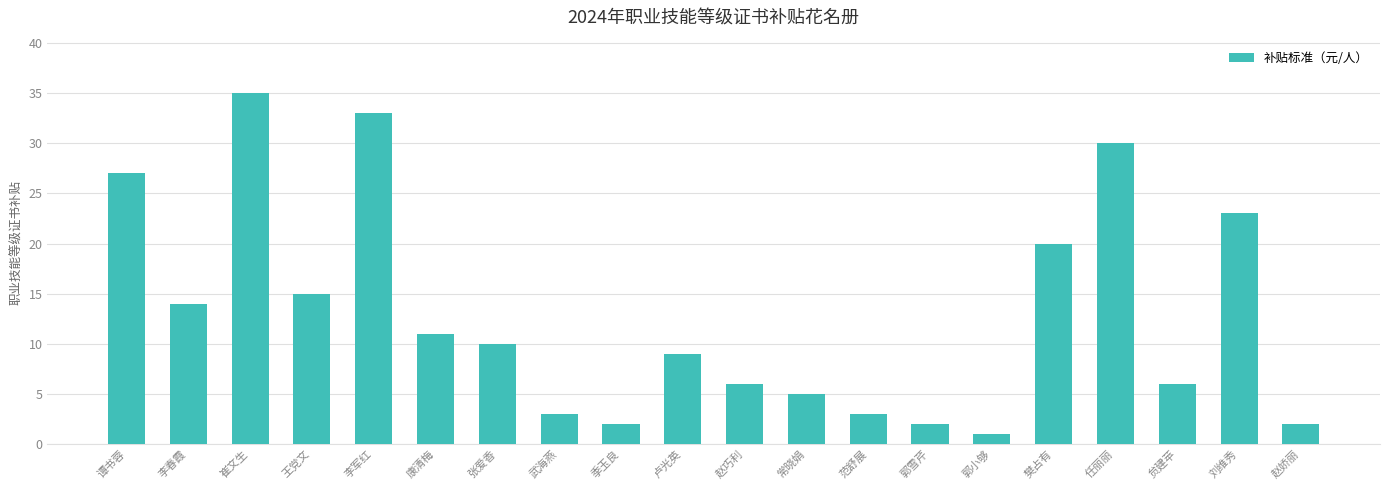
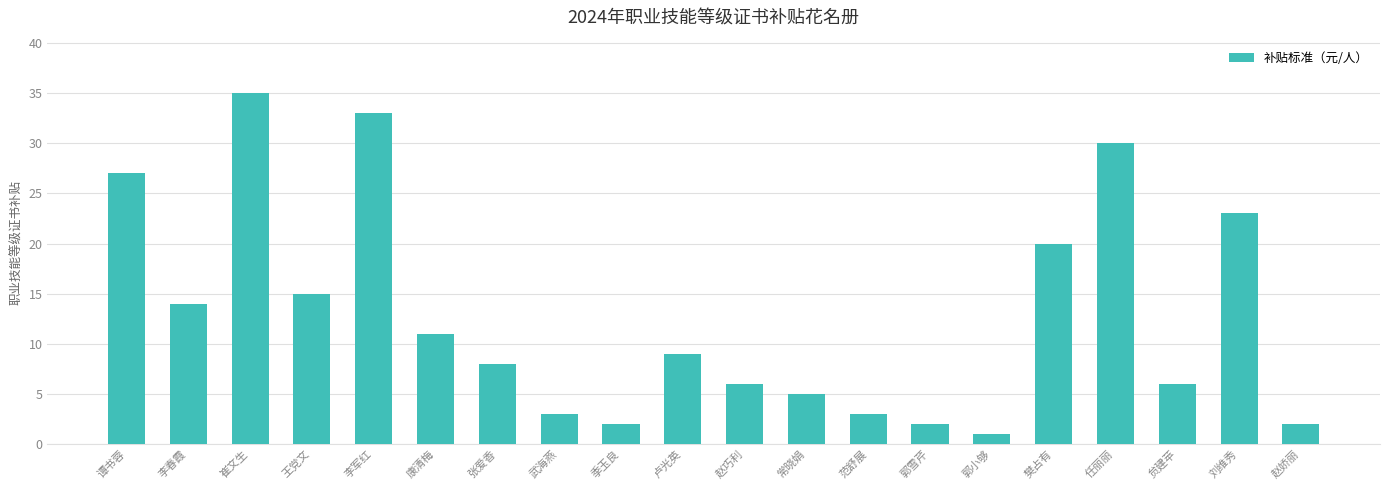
  {
    "谭书蓉": 27,
    "李春霞": 14,
    "崔文生": 35,
    "王党文": 15,
    "李军红": 33,
    "康清梅": 11,
-   "张爱香": 10,
+   "张爱香": 8,
    "武海燕": 3,
    "季玉良": 2,
    "卢光英": 9,
    "赵巧利": 6,
    "常晓娟": 5,
    "范舒展": 3,
    "郭雪芹": 2,
    "郭小够": 1,
    "樊占有": 20,
    "任丽丽": 30,
    "贠建苹": 6,
    "刘维秀": 23,
    "赵娇丽": 2
  }
